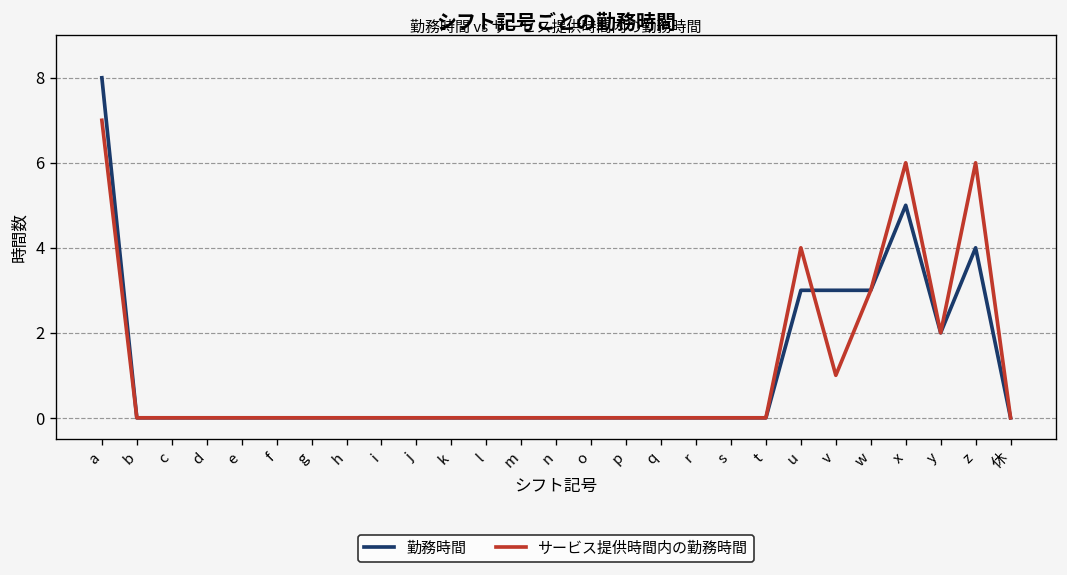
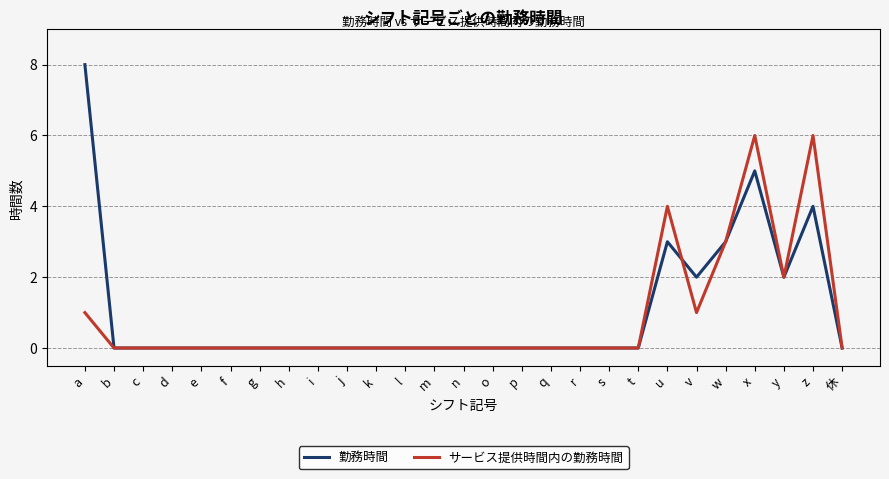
  {
    "勤務時間": {
      "a": 8,
      "u": 3,
-     "v": 3,
+     "v": 2,
      "x": 5,
      "z": 4
    },
    "サービス提供時間内の勤務時間": {
-     "a": 7,
+     "a": 1,
      "u": 4,
      "v": 1,
      "x": 6,
      "z": 6
    }
  }
